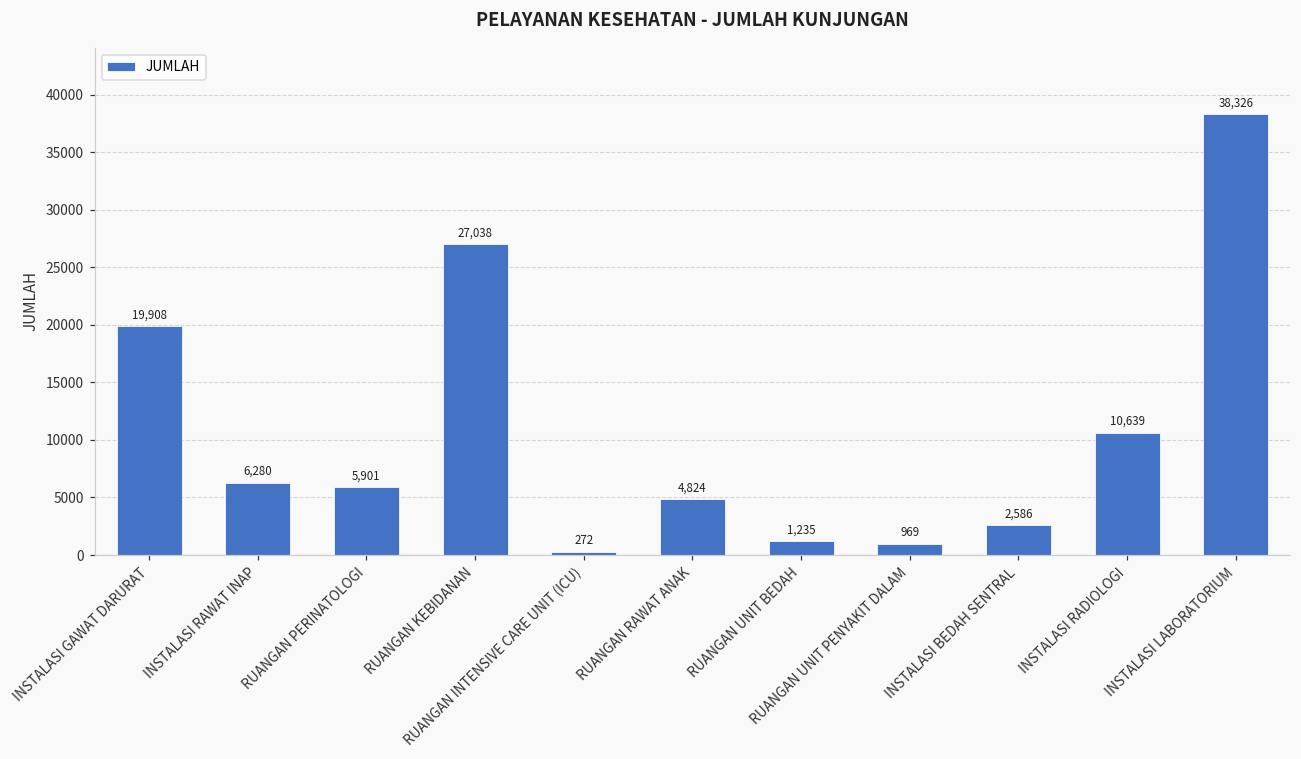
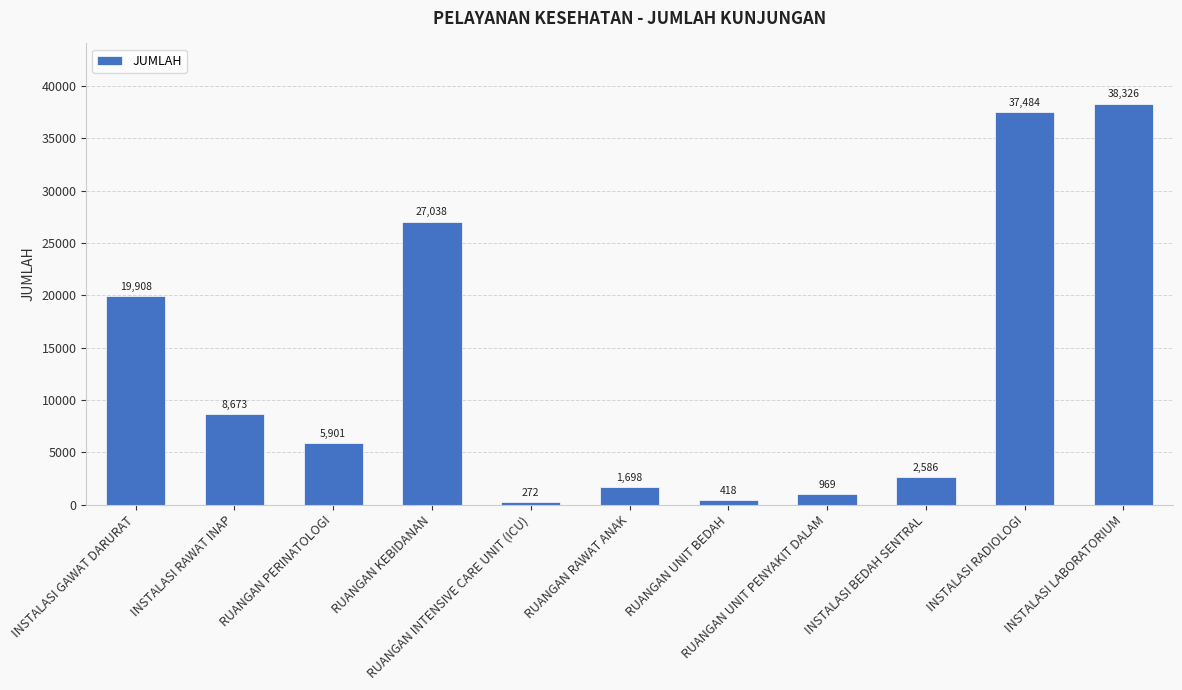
  {
    "INSTALASI GAWAT DARURAT": "19,908",
-   "INSTALASI RAWAT INAP": "6,280",
+   "INSTALASI RAWAT INAP": "8,673",
    "RUANGAN PERINATOLOGI": "5,901",
    "RUANGAN KEBIDANAN": "27,038",
    "RUANGAN INTENSIVE CARE UNIT (ICU)": "272",
-   "RUANGAN RAWAT ANAK": "4,824",
-   "RUANGAN UNIT BEDAH": "1,235",
+   "RUANGAN RAWAT ANAK": "1,698",
+   "RUANGAN UNIT BEDAH": "418",
    "RUANGAN UNIT PENYAKIT DALAM": "969",
    "INSTALASI BEDAH SENTRAL": "2,586",
-   "INSTALASI RADIOLOGI": "10,639",
+   "INSTALASI RADIOLOGI": "37,484",
    "INSTALASI LABORATORIUM": "38,326"
  }
